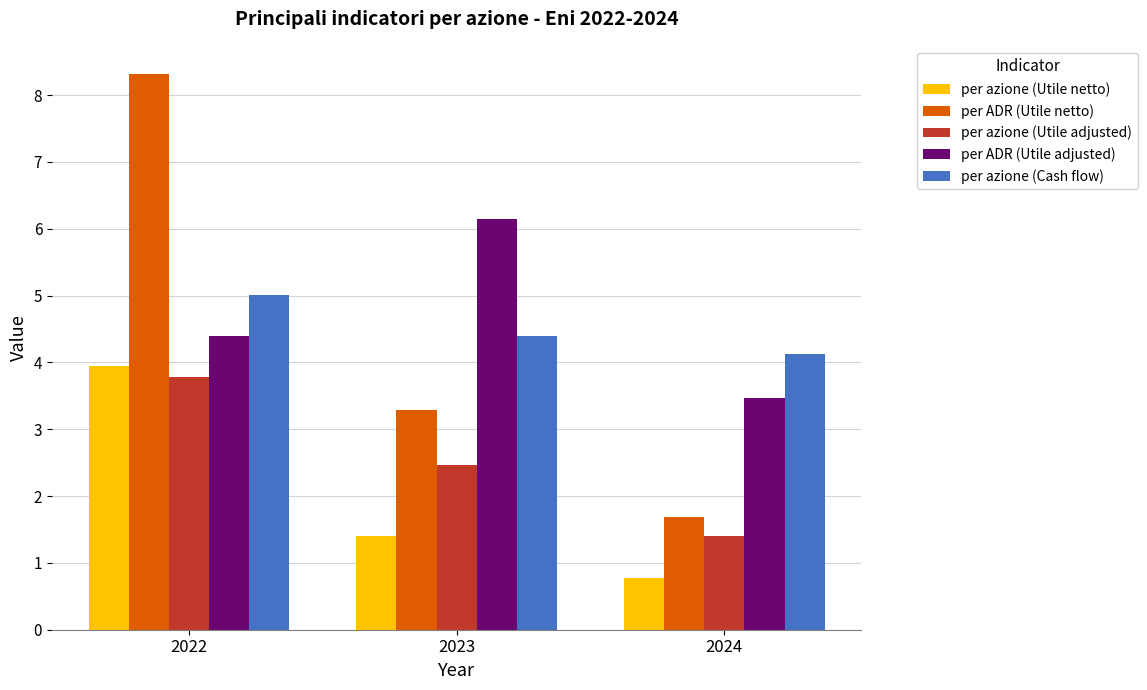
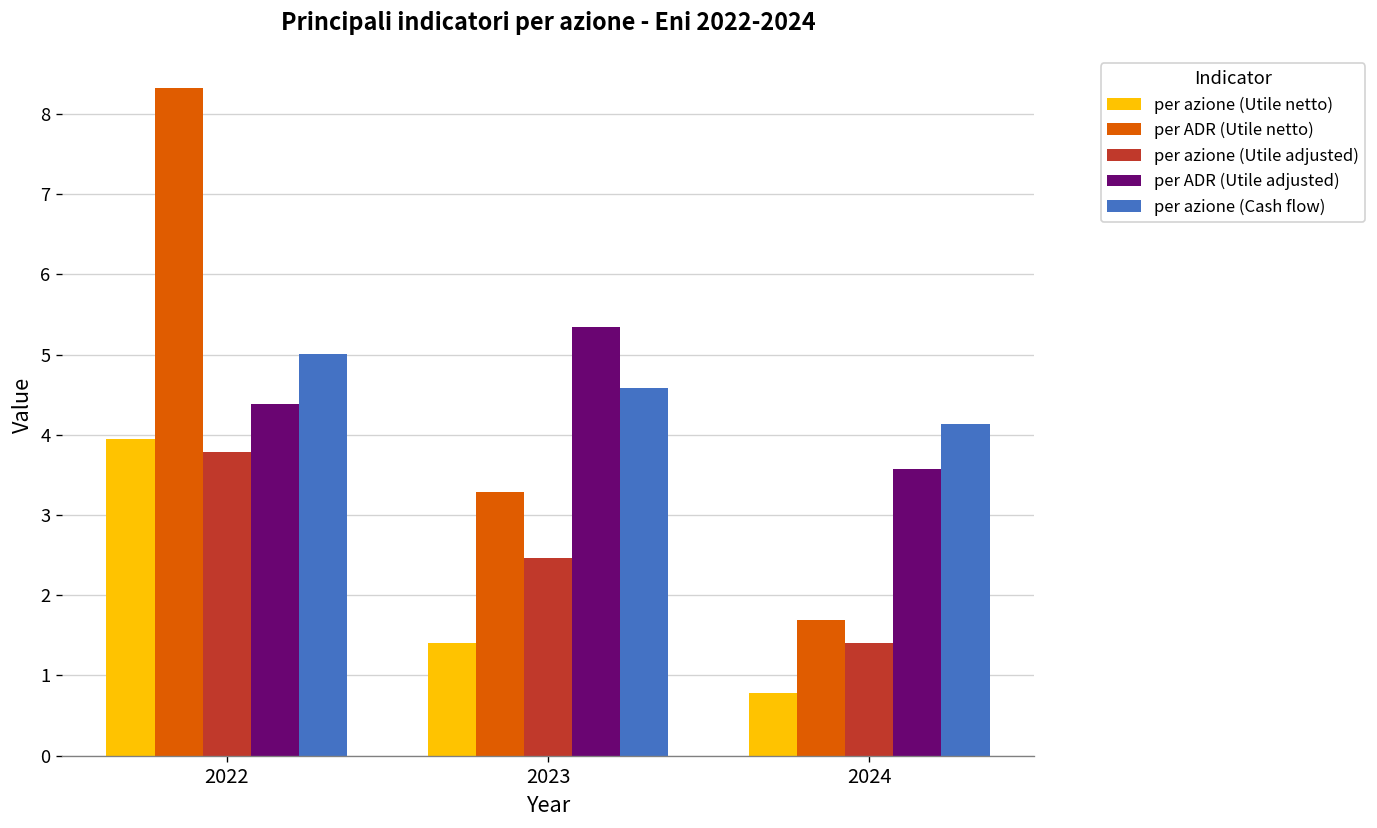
  {
    "per azione (Utile netto)": {
      "2022": 4.0,
      "2023": 1.4,
      "2024": 0.8
    },
    "per ADR (Utile netto)": {
      "2022": 8.3,
      "2023": 3.3,
      "2024": 1.7
    },
    "per azione (Utile adjusted)": {
      "2022": 3.8,
      "2023": 2.5,
      "2024": 1.4
    },
    "per ADR (Utile adjusted)": {
      "2022": 4.4,
-     "2023": 6.1,
-     "2024": 3.5
+     "2023": 5.3,
+     "2024": 3.6
    },
    "per azione (Cash flow)": {
      "2022": 5.0,
-     "2023": 4.4,
+     "2023": 4.6,
      "2024": 4.1
    }
  }
